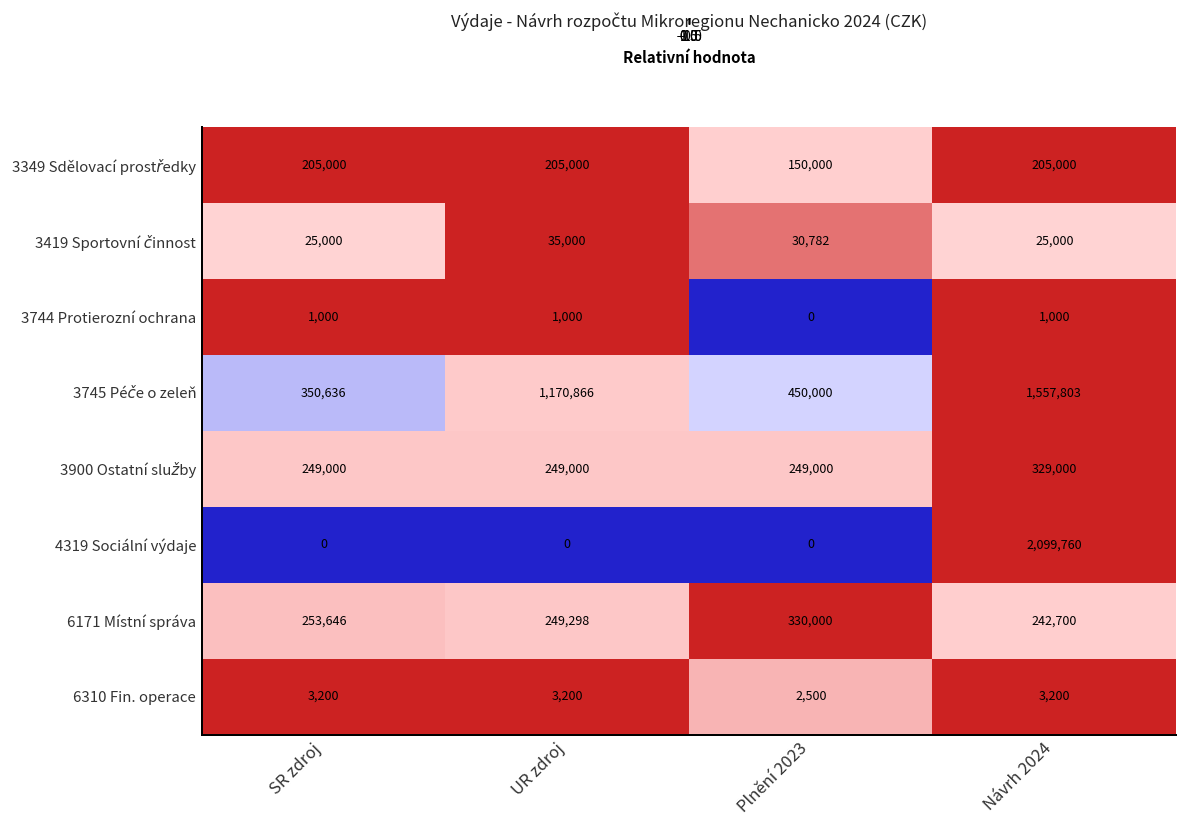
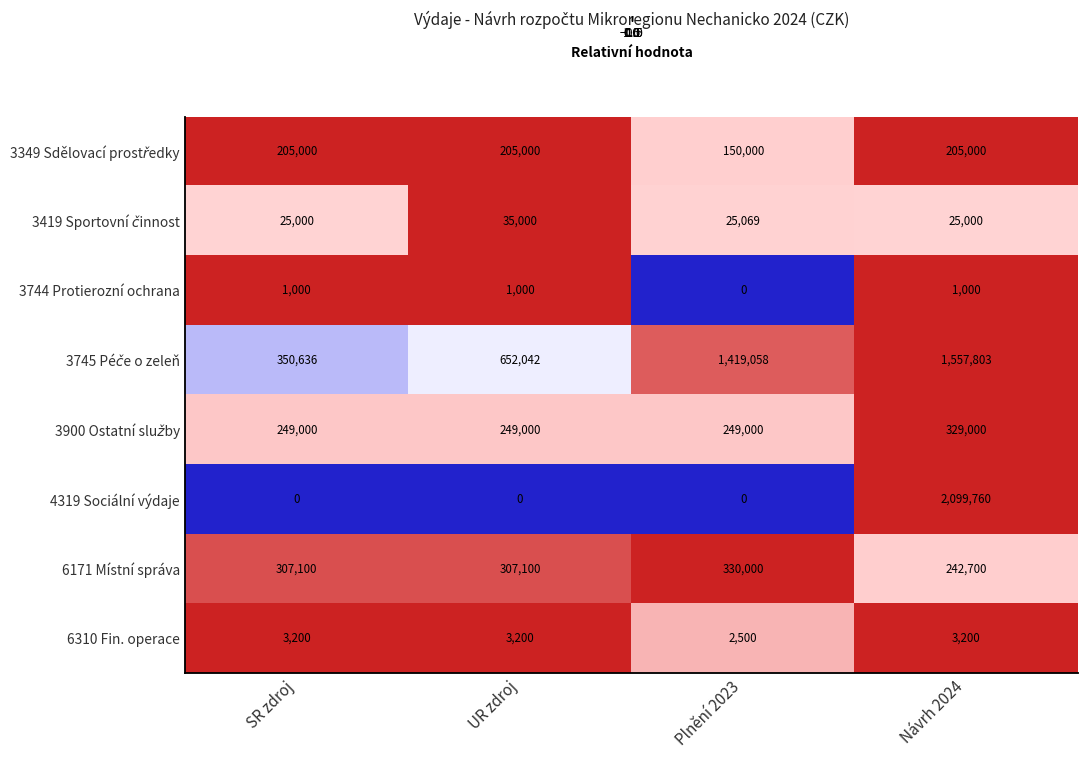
  {
    "3349 Sdělovací prostředky": {
      "SR zdroj": "205,000",
      "UR zdroj": "205,000",
      "Plnění 2023": "150,000",
      "Návrh 2024": "205,000"
    },
    "3419 Sportovní činnost": {
      "SR zdroj": "25,000",
      "UR zdroj": "35,000",
-     "Plnění 2023": "30,782",
+     "Plnění 2023": "25,069",
      "Návrh 2024": "25,000"
    },
    "3744 Protierozní ochrana": {
      "SR zdroj": "1,000",
      "UR zdroj": "1,000",
      "Plnění 2023": "0",
      "Návrh 2024": "1,000"
    },
    "3745 Péče o zeleň": {
      "SR zdroj": "350,636",
-     "UR zdroj": "1,170,866",
-     "Plnění 2023": "450,000",
+     "UR zdroj": "652,042",
+     "Plnění 2023": "1,419,058",
      "Návrh 2024": "1,557,803"
    },
    "3900 Ostatní služby": {
      "SR zdroj": "249,000",
      "UR zdroj": "249,000",
      "Plnění 2023": "249,000",
      "Návrh 2024": "329,000"
    },
    "4319 Sociální výdaje": {
      "SR zdroj": "0",
      "UR zdroj": "0",
      "Plnění 2023": "0",
      "Návrh 2024": "2,099,760"
    },
    "6171 Místní správa": {
-     "SR zdroj": "253,646",
-     "UR zdroj": "249,298",
+     "SR zdroj": "307,100",
+     "UR zdroj": "307,100",
      "Plnění 2023": "330,000",
      "Návrh 2024": "242,700"
    },
    "6310 Fin. operace": {
      "SR zdroj": "3,200",
      "UR zdroj": "3,200",
      "Plnění 2023": "2,500",
      "Návrh 2024": "3,200"
    }
  }
